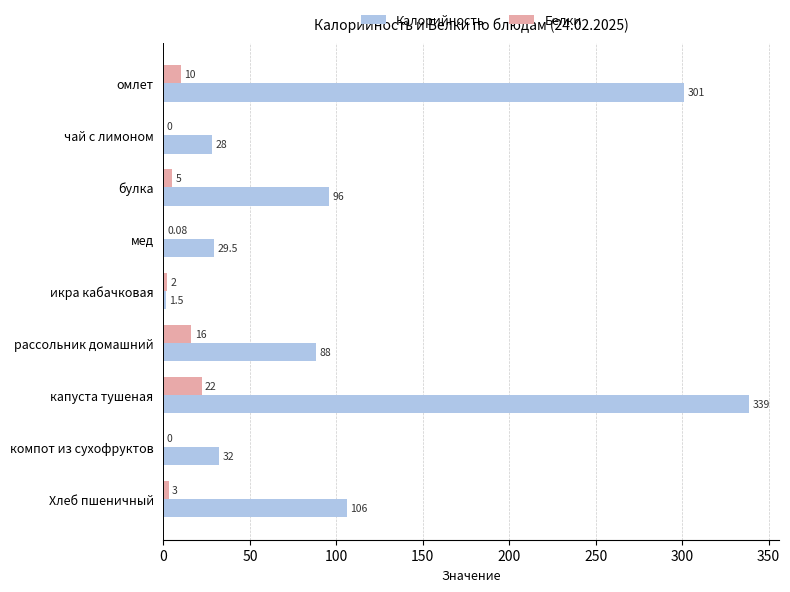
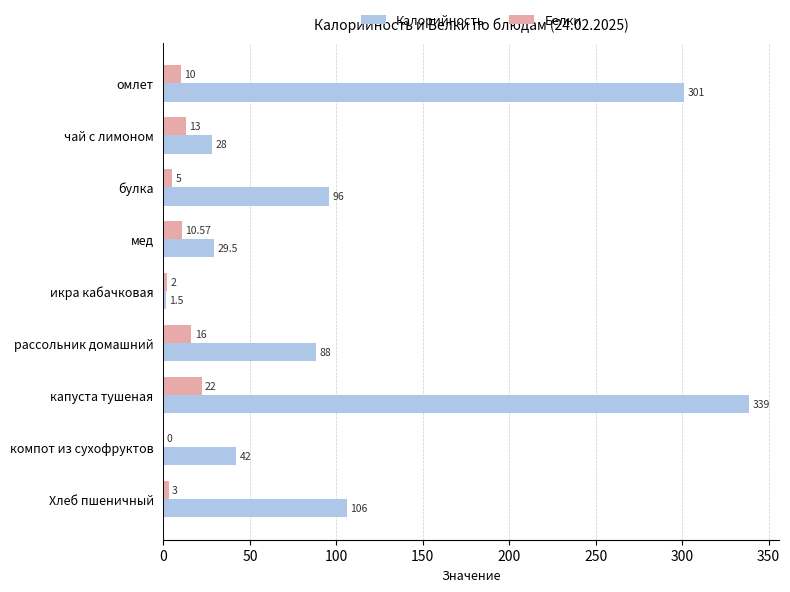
  {
    "Калорийность": {
      "омлет": 301,
      "чай с лимоном": 28,
      "булка": 96,
      "мед": 29.5,
      "икра кабачковая": 1.5,
      "рассольник домашний": 88,
      "капуста тушеная": 339,
-     "компот из сухофруктов": 32,
+     "компот из сухофруктов": 42,
      "Хлеб пшеничный": 106
    },
    "Белки": {
      "омлет": 10,
-     "чай с лимоном": 0,
+     "чай с лимоном": 13,
      "булка": 5,
-     "мед": 0.08,
+     "мед": 10.57,
      "икра кабачковая": 2,
      "рассольник домашний": 16,
      "капуста тушеная": 22,
      "компот из сухофруктов": 0,
      "Хлеб пшеничный": 3
    }
  }
